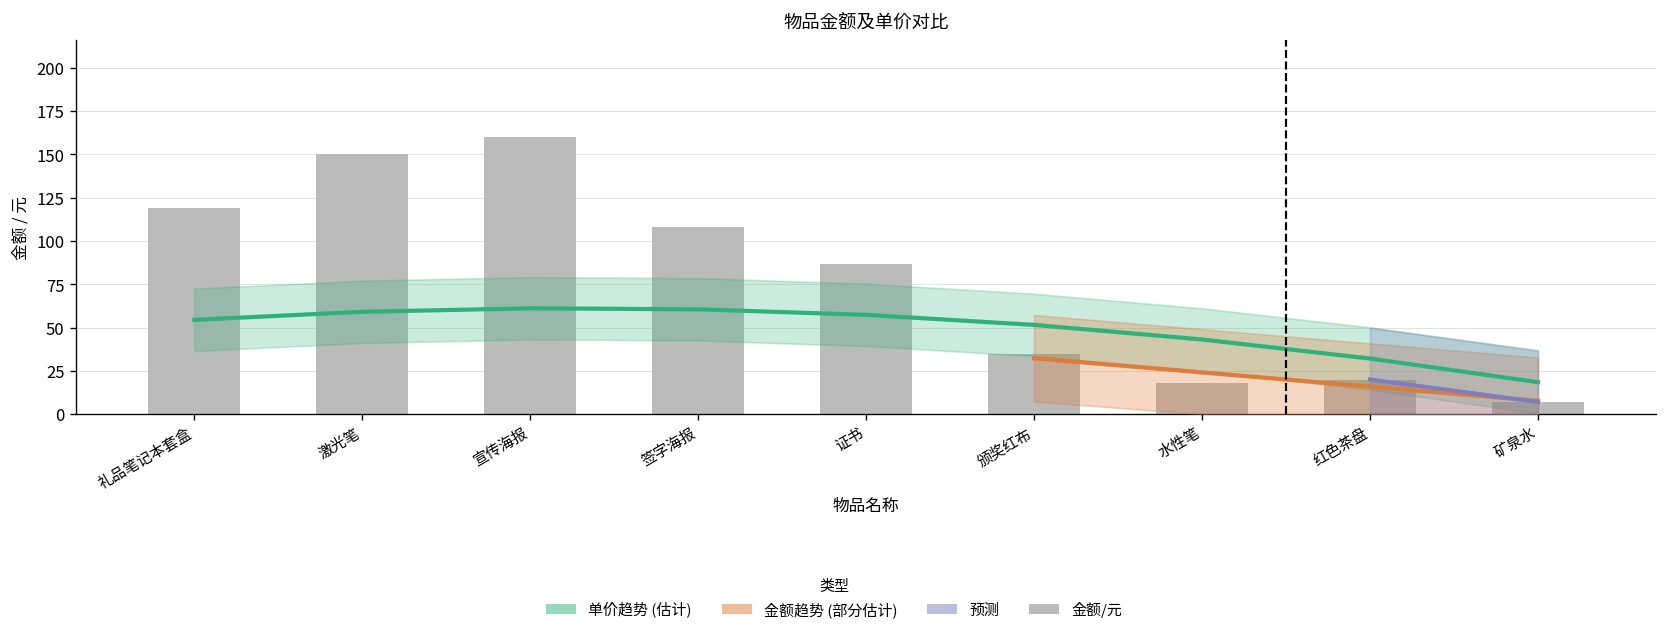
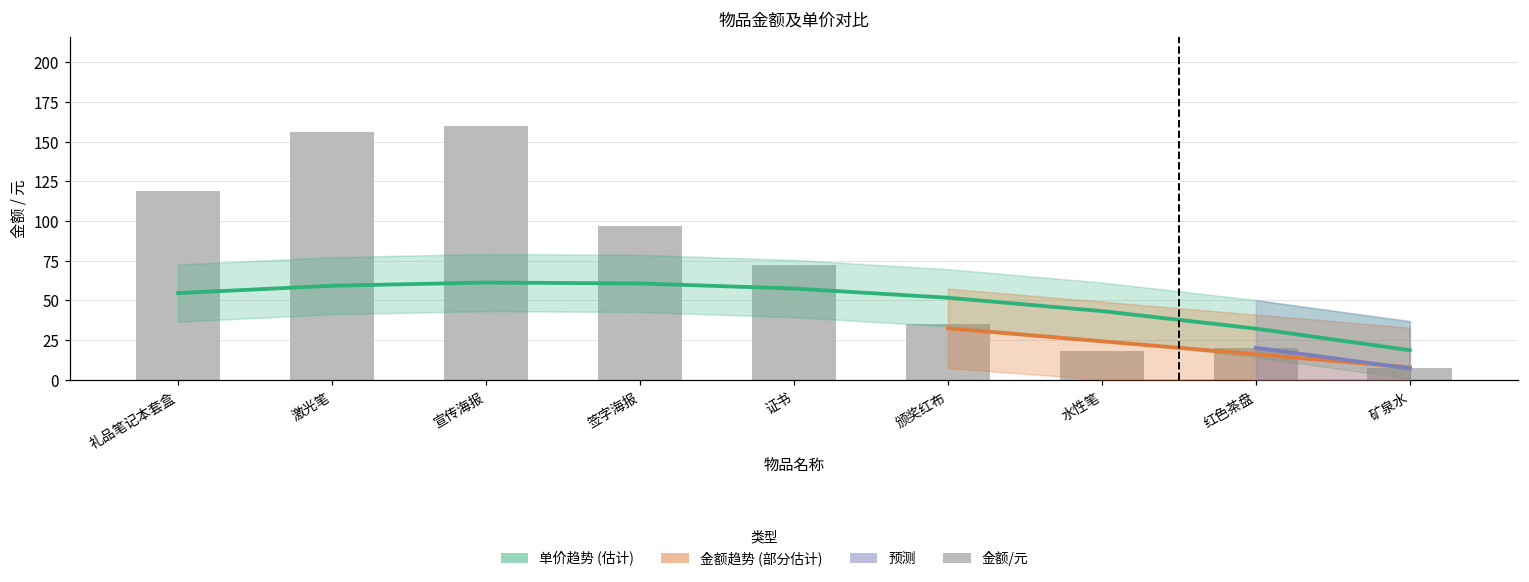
  {
    "金额/元": {
      "礼品笔记本套盒": 119,
-     "激光笔": 150,
+     "激光笔": 156,
      "宣传海报": 160,
-     "签字海报": 108,
-     "证书": 87,
+     "签字海报": 97,
+     "证书": 72,
      "颁奖红布": 35,
      "水性笔": 18,
      "红色茶盘": 20,
      "矿泉水": 7
    }
  }
